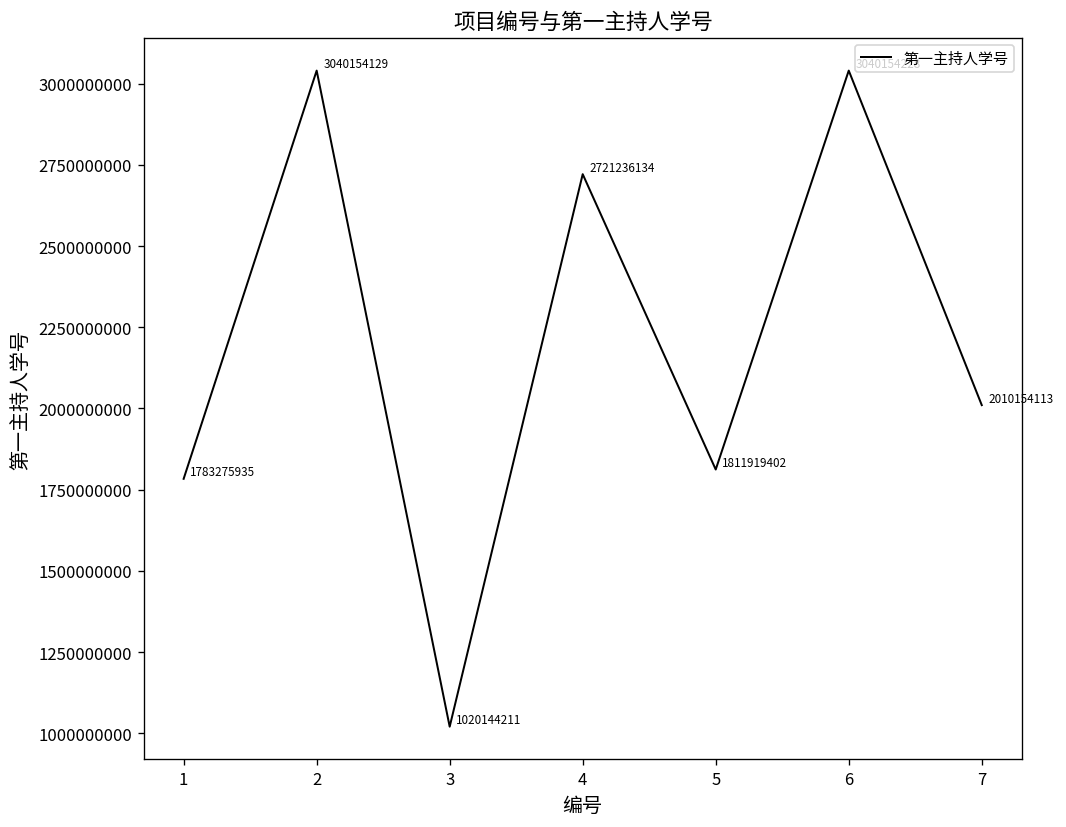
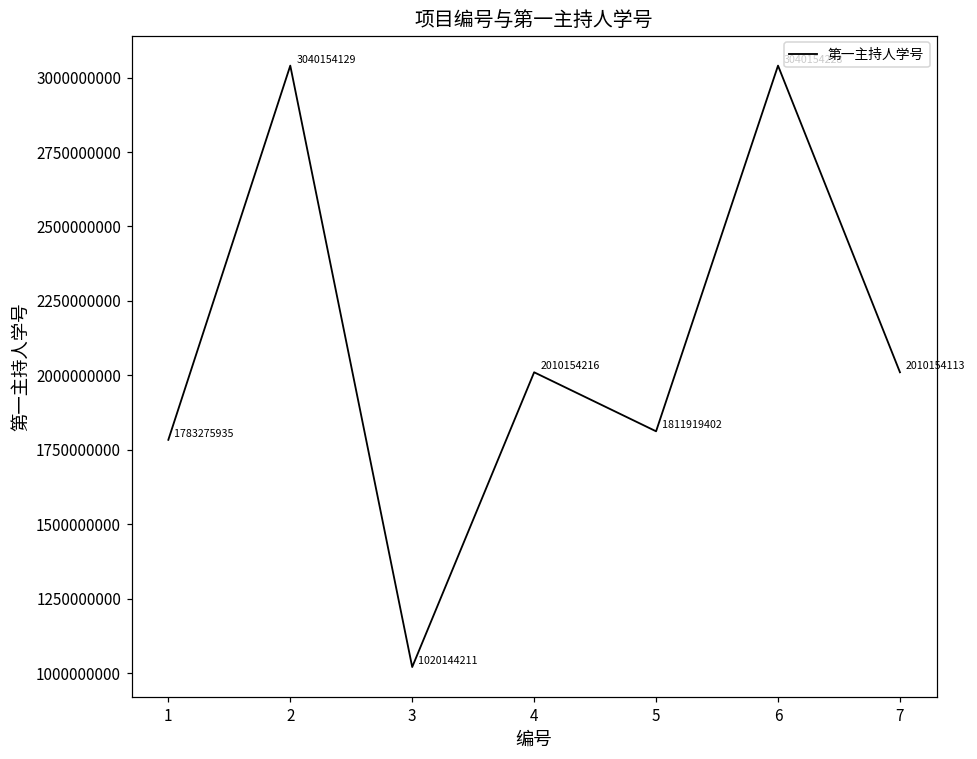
  {
    "1": 1783275935,
    "2": 3040154129,
    "3": 1020144211,
-   "4": 2721236134,
+   "4": 2010154216,
    "5": 1811919402,
    "7": 2010154113
  }
